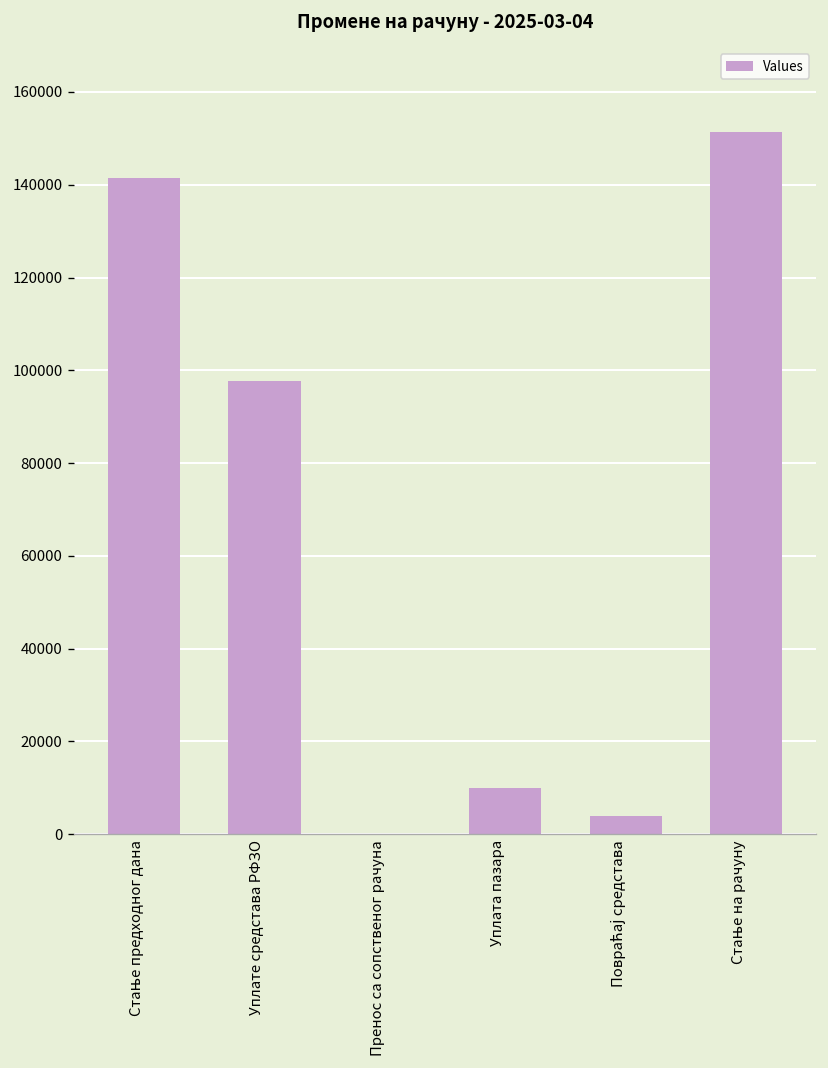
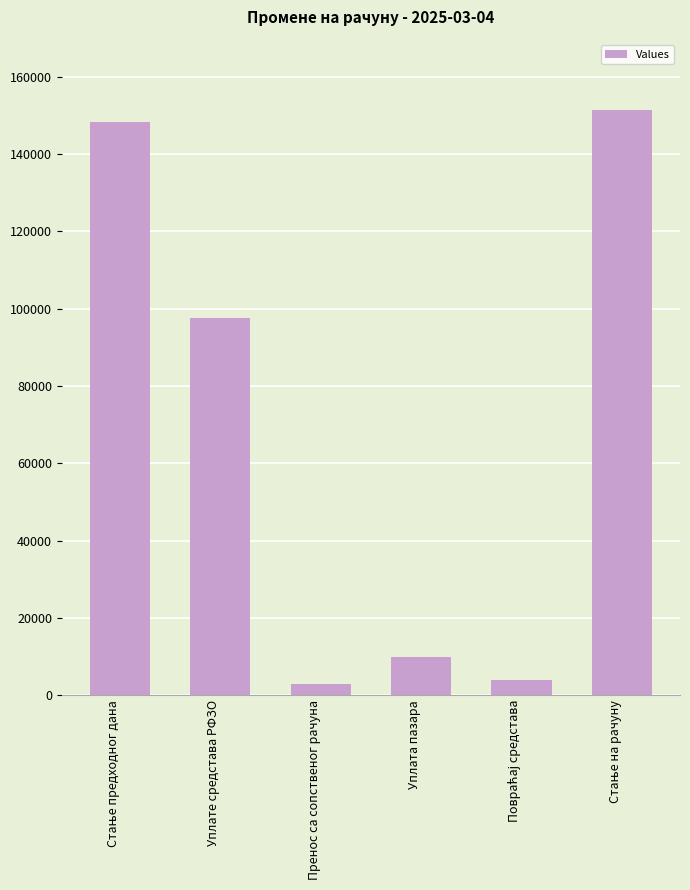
  {
-   "Стање предходног дана": 141000,
+   "Стање предходног дана": 148000,
    "Уплате средстава РФЗО": 98000,
-   "Пренос са сопственог рачуна": 0,
+   "Пренос са сопственог рачуна": 3000,
    "Уплата пазара": 10000,
    "Повраћај средстава": 4000,
    "Стање на рачуну": 151000
  }
